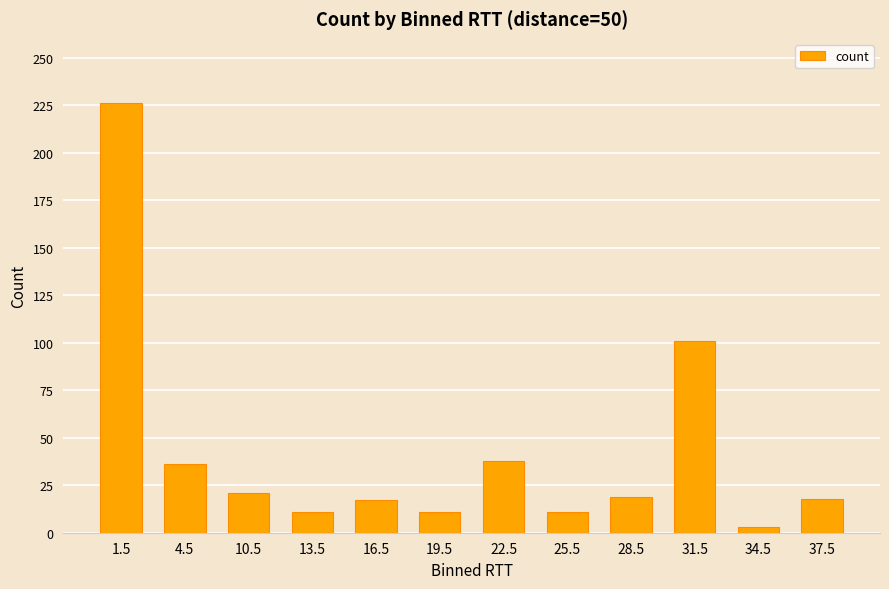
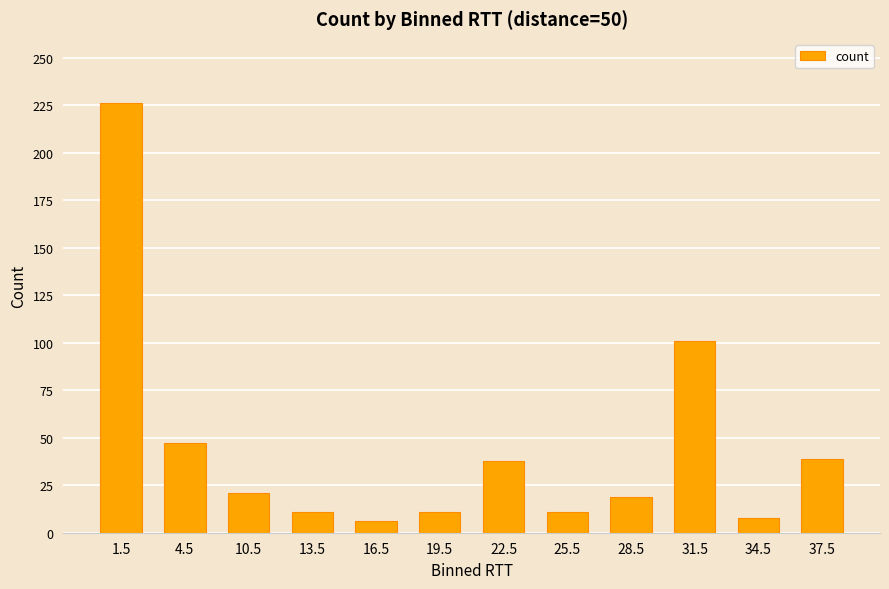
  {
    "1.5": 226,
-   "4.5": 36,
+   "4.5": 47,
    "10.5": 21,
    "13.5": 11,
-   "16.5": 17,
+   "16.5": 6,
    "19.5": 11,
    "22.5": 38,
    "25.5": 11,
    "28.5": 19,
    "31.5": 101,
-   "34.5": 3,
-   "37.5": 18
+   "34.5": 8,
+   "37.5": 39
  }
